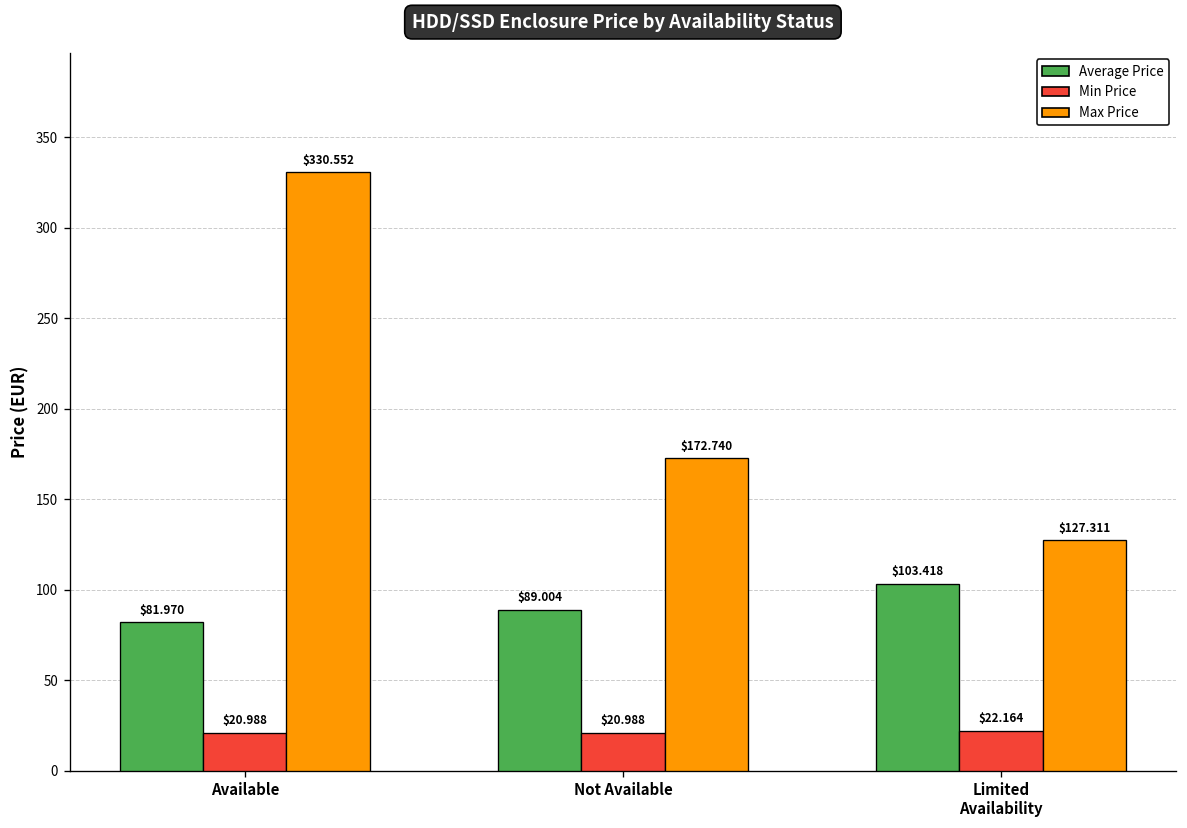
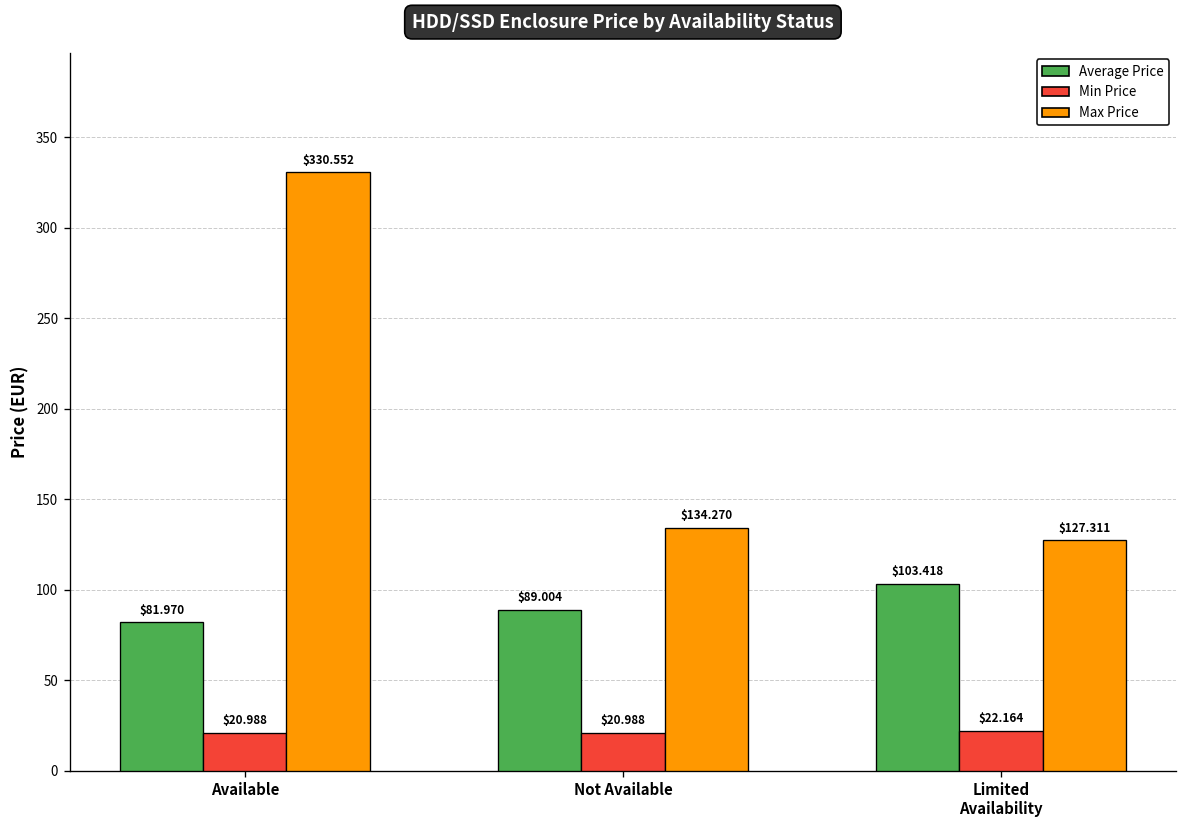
  {
    "Average Price": {
      "Available": "$81.970",
      "Not Available": "$89.004",
      "Limited Availability": "$103.418"
    },
    "Min Price": {
      "Available": "$20.988",
      "Not Available": "$20.988",
      "Limited Availability": "$22.164"
    },
    "Max Price": {
      "Available": "$330.552",
-     "Not Available": "$172.740",
+     "Not Available": "$134.270",
      "Limited Availability": "$127.311"
    }
  }
